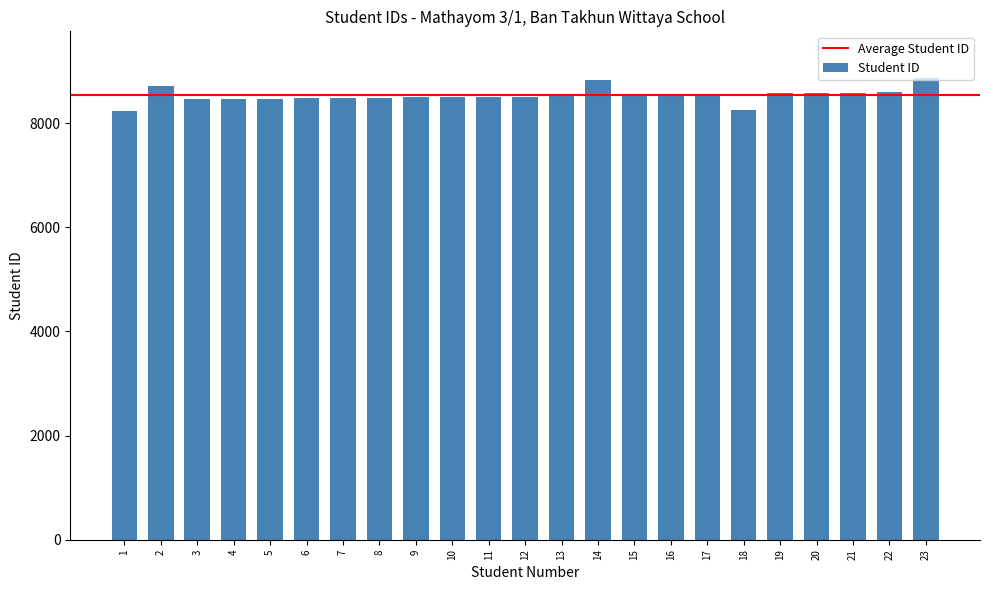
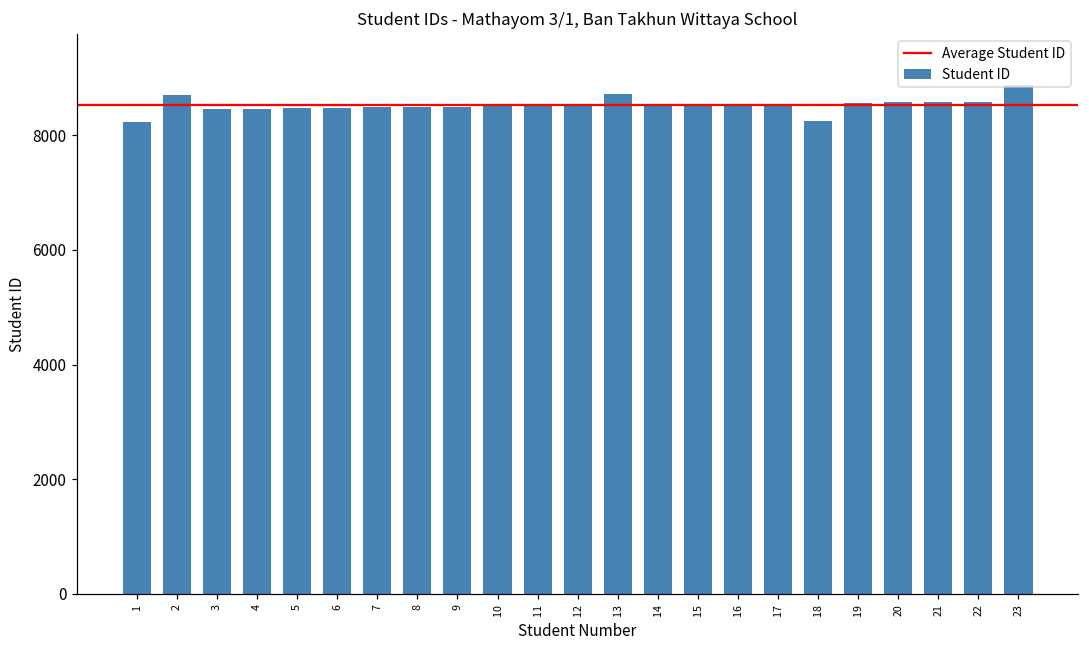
  {
    "1": 8200,
    "2": 8700,
    "3": 8500,
    "4": 8500,
    "5": 8500,
    "6": 8500,
    "7": 8500,
    "8": 8500,
    "9": 8500,
    "10": 8500,
    "11": 8500,
    "12": 8500,
-   "13": 8500,
-   "14": 8800,
+   "13": 8700,
+   "14": 8500,
    "15": 8500,
    "16": 8500,
    "17": 8600,
    "18": 8200,
    "19": 8600,
    "20": 8600,
    "21": 8600,
    "22": 8600
  }
